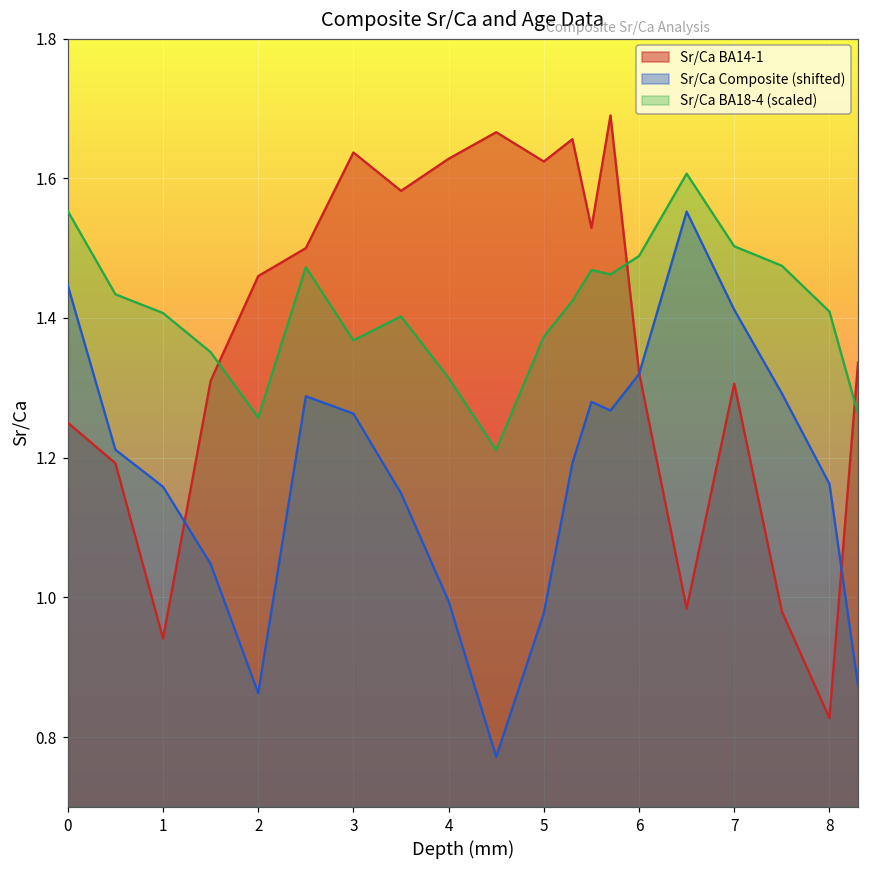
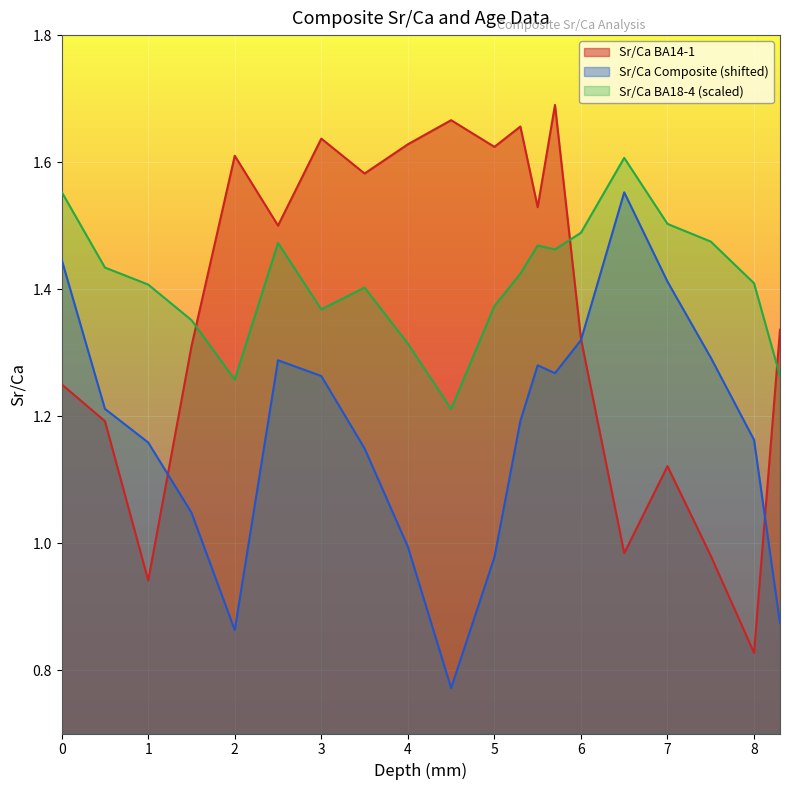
  {
    "Sr/Ca BA14-1": {
      "0": 1.25,
      "1": 0.94,
-     "2": 1.46,
+     "2": 1.61,
      "3": 1.64,
      "4": 1.63,
      "5": 1.62,
-     "7": 1.31,
+     "7": 1.12,
      "8": 0.83
    },
    "Sr/Ca Composite (shifted)": {
      "0": 1.45,
      "1": 1.16,
      "2": 0.86,
      "3": 1.26,
      "4": 0.99,
      "5": 0.98,
      "7": 1.41,
      "8": 1.16
    },
    "Sr/Ca BA18-4 (scaled)": {
      "0": 1.55,
      "1": 1.41,
      "2": 1.26,
      "3": 1.37,
      "4": 1.31,
      "5": 1.37,
      "6": 1.49,
      "7": 1.50,
      "8": 1.41
    }
  }
